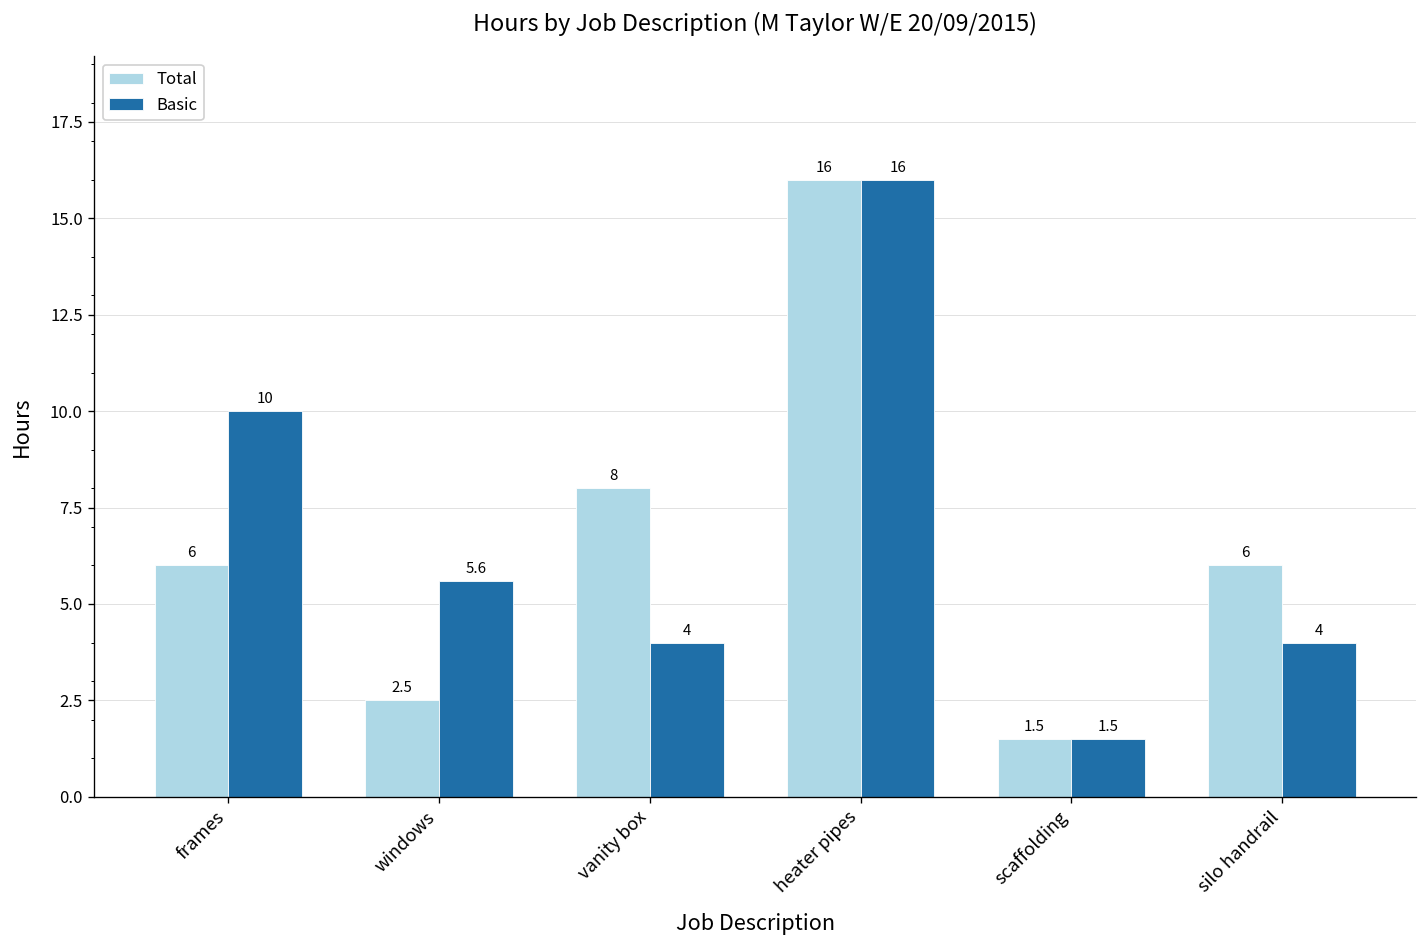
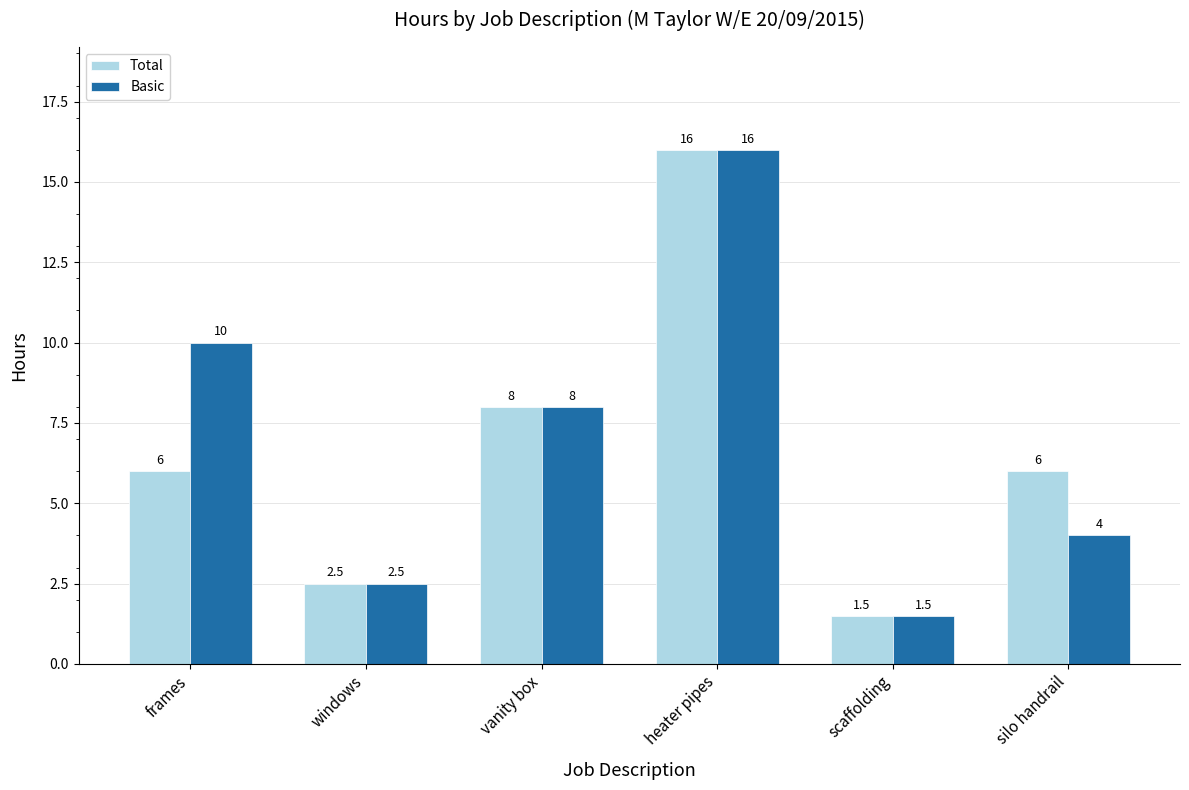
  {
    "Total": {
      "frames": 6,
      "windows": 2.5,
      "vanity box": 8,
      "heater pipes": 16,
      "scaffolding": 1.5,
      "silo handrail": 6
    },
    "Basic": {
      "frames": 10,
-     "windows": 5.6,
-     "vanity box": 4,
+     "windows": 2.5,
+     "vanity box": 8,
      "heater pipes": 16,
      "scaffolding": 1.5,
      "silo handrail": 4
    }
  }
